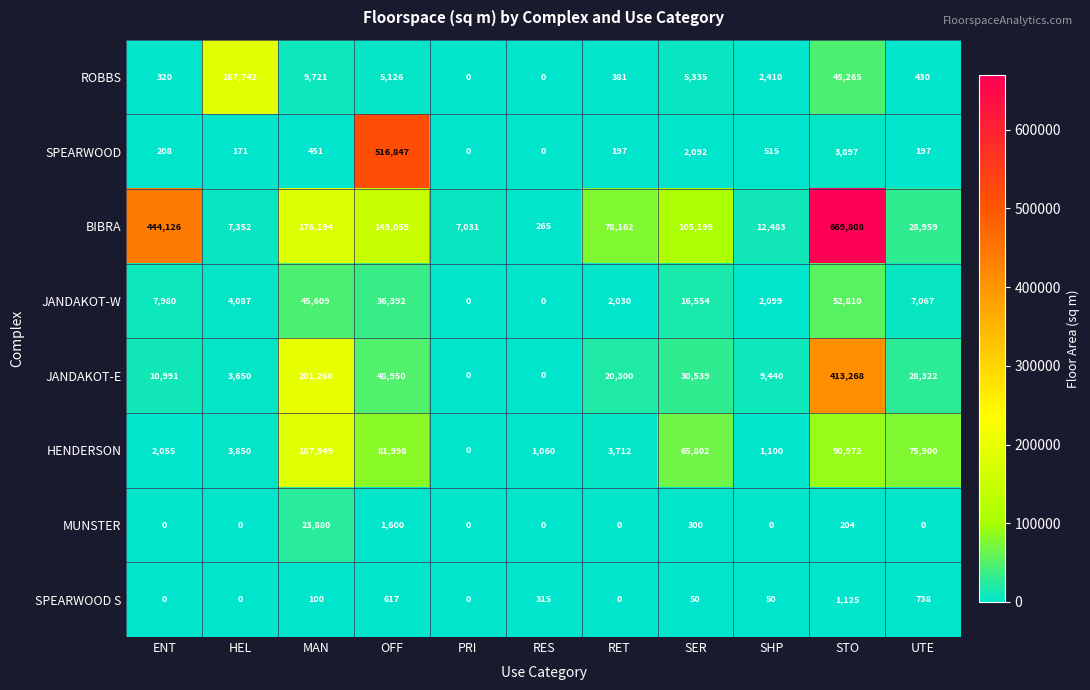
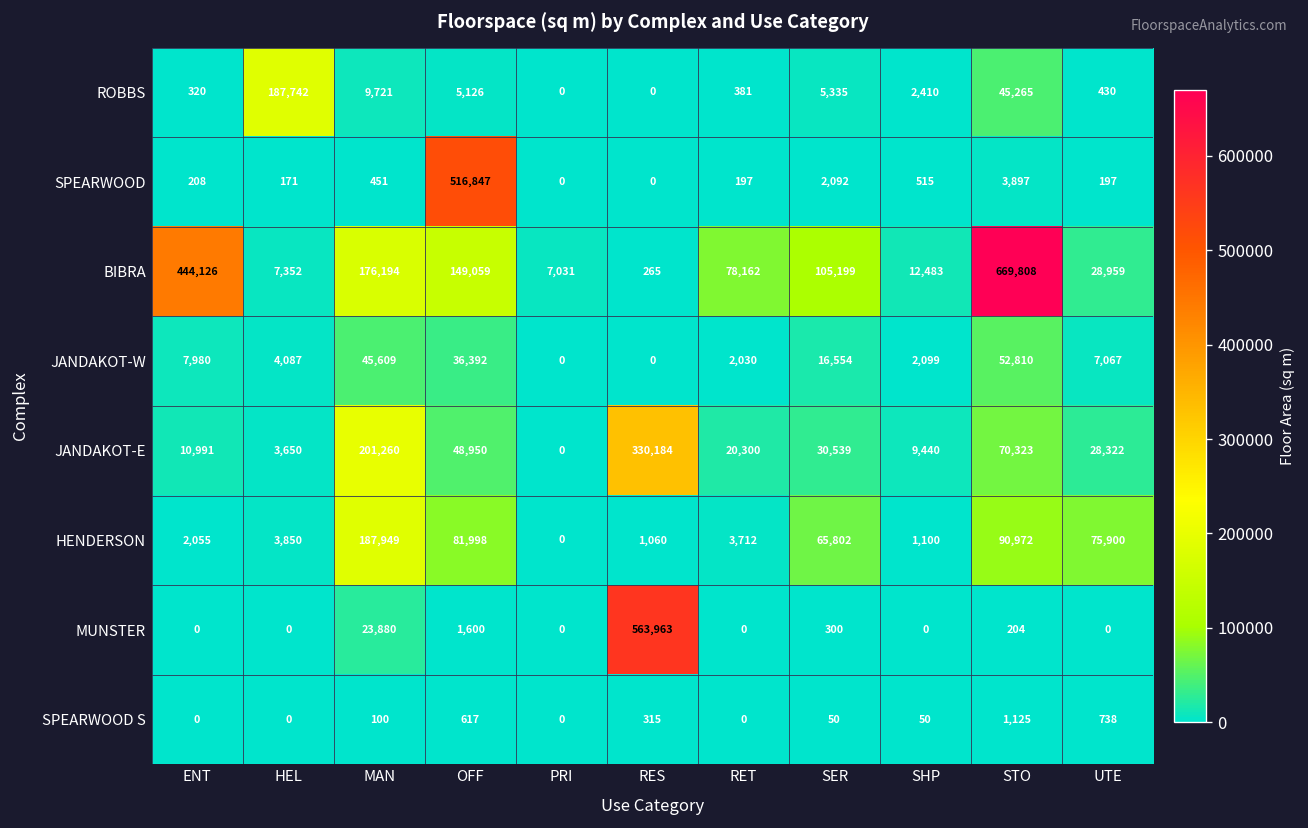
  {
    "ROBBS": {
      "ENT": "320",
      "HEL": "187,742",
      "MAN": "9,721",
      "OFF": "5,126",
      "PRI": "0",
      "RES": "0",
      "RET": "381",
      "SER": "5,335",
      "SHP": "2,410",
      "STO": "45,265",
      "UTE": "430"
    },
    "SPEARWOOD": {
      "ENT": "208",
      "HEL": "171",
      "MAN": "451",
      "OFF": "516,847",
      "PRI": "0",
      "RES": "0",
      "RET": "197",
      "SER": "2,092",
      "SHP": "515",
      "STO": "3,897",
      "UTE": "197"
    },
    "BIBRA": {
      "ENT": "444,126",
      "HEL": "7,352",
      "MAN": "176,194",
      "OFF": "149,059",
      "PRI": "7,031",
      "RES": "265",
      "RET": "78,162",
      "SER": "105,199",
      "SHP": "12,483",
      "STO": "669,808",
      "UTE": "28,959"
    },
    "JANDAKOT-W": {
      "ENT": "7,980",
      "HEL": "4,087",
      "MAN": "45,609",
      "OFF": "36,392",
      "PRI": "0",
      "RES": "0",
      "RET": "2,030",
      "SER": "16,554",
      "SHP": "2,099",
      "STO": "52,810",
      "UTE": "7,067"
    },
    "JANDAKOT-E": {
      "ENT": "10,991",
      "HEL": "3,650",
      "MAN": "201,260",
      "OFF": "48,950",
      "PRI": "0",
-     "RES": "0",
+     "RES": "330,184",
      "RET": "20,300",
      "SER": "30,539",
      "SHP": "9,440",
-     "STO": "413,268",
+     "STO": "70,323",
      "UTE": "28,322"
    },
    "HENDERSON": {
      "ENT": "2,055",
      "HEL": "3,850",
      "MAN": "187,949",
      "OFF": "81,998",
      "PRI": "0",
      "RES": "1,060",
      "RET": "3,712",
      "SER": "65,802",
      "SHP": "1,100",
      "STO": "90,972",
      "UTE": "75,900"
    },
    "MUNSTER": {
      "ENT": "0",
      "HEL": "0",
      "MAN": "23,880",
      "OFF": "1,600",
      "PRI": "0",
-     "RES": "0",
+     "RES": "563,963",
      "RET": "0",
      "SER": "300",
      "SHP": "0",
      "STO": "204",
      "UTE": "0"
    },
    "SPEARWOOD S": {
      "ENT": "0",
      "HEL": "0",
      "MAN": "100",
      "OFF": "617",
      "PRI": "0",
      "RES": "315",
      "RET": "0",
      "SER": "50",
      "SHP": "50",
      "STO": "1,125",
      "UTE": "738"
    }
  }
